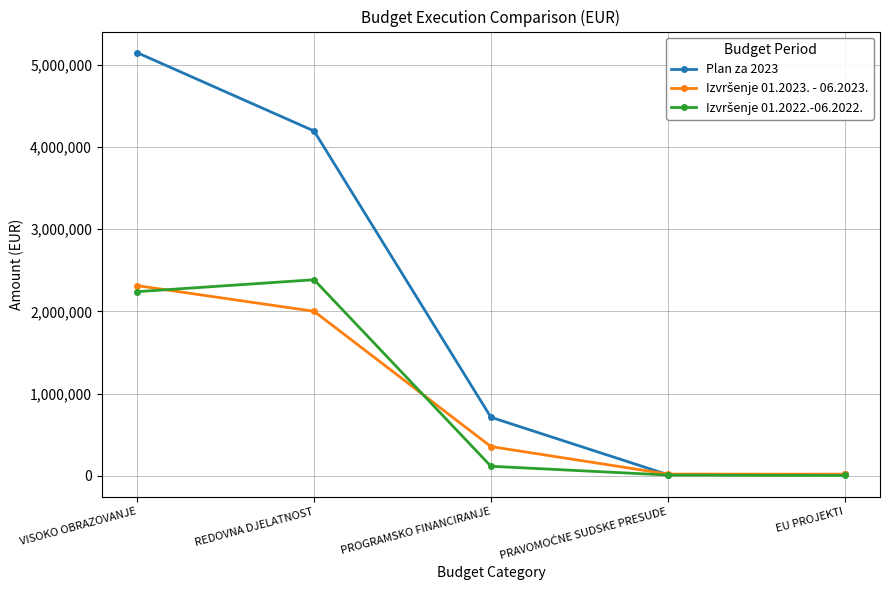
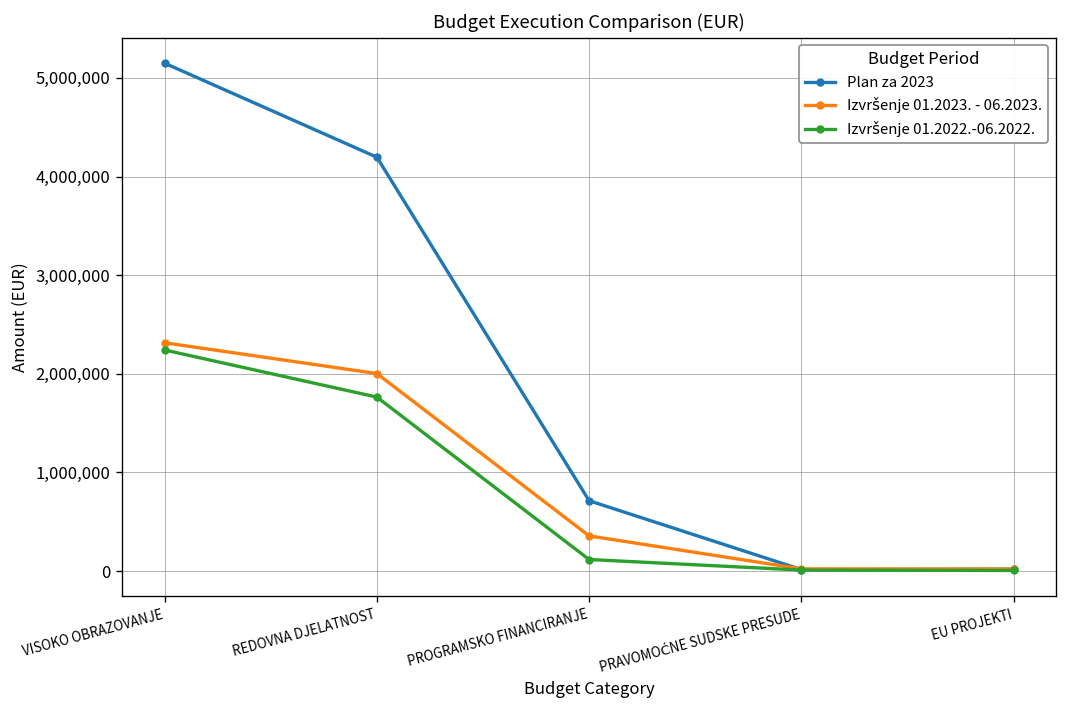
  {
    "Plan za 2023": {
      "VISOKO OBRAZOVANJE": "5,100,000",
      "REDOVNA DJELATNOST": "4,200,000",
      "PROGRAMSKO FINANCIRANJE": "700,000"
    },
    "Izvršenje 01.2023. - 06.2023.": {
      "VISOKO OBRAZOVANJE": "2,300,000",
      "REDOVNA DJELATNOST": "2,000,000",
      "PROGRAMSKO FINANCIRANJE": "400,000"
    },
    "Izvršenje 01.2022.-06.2022.": {
      "VISOKO OBRAZOVANJE": "2,200,000",
-     "REDOVNA DJELATNOST": "2,400,000",
+     "REDOVNA DJELATNOST": "1,800,000",
      "PROGRAMSKO FINANCIRANJE": "100,000"
    }
  }
